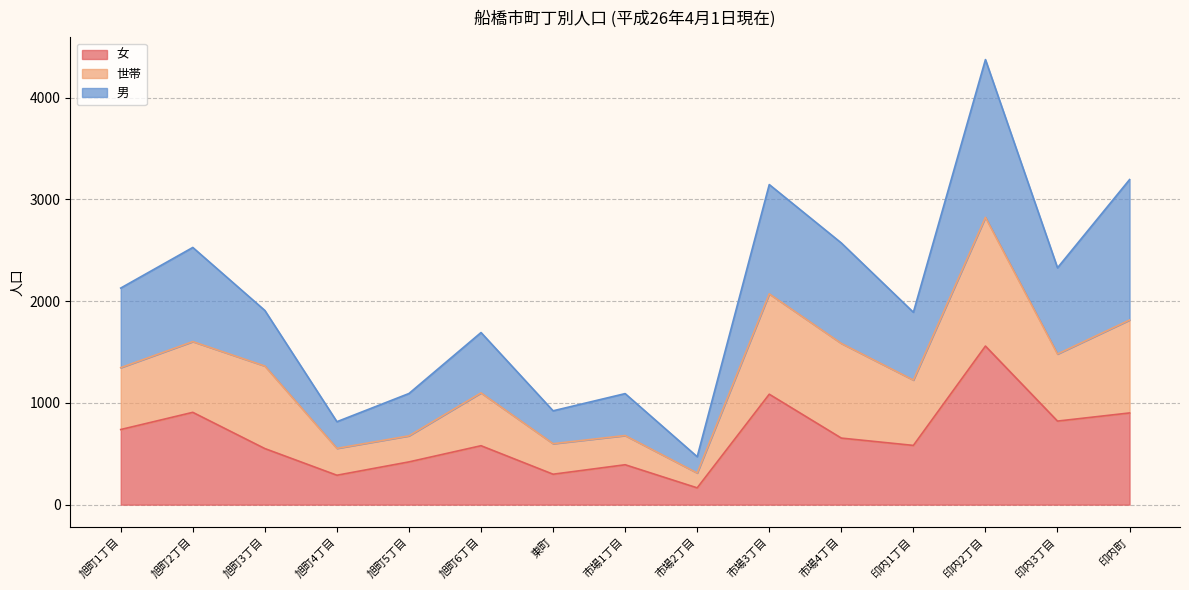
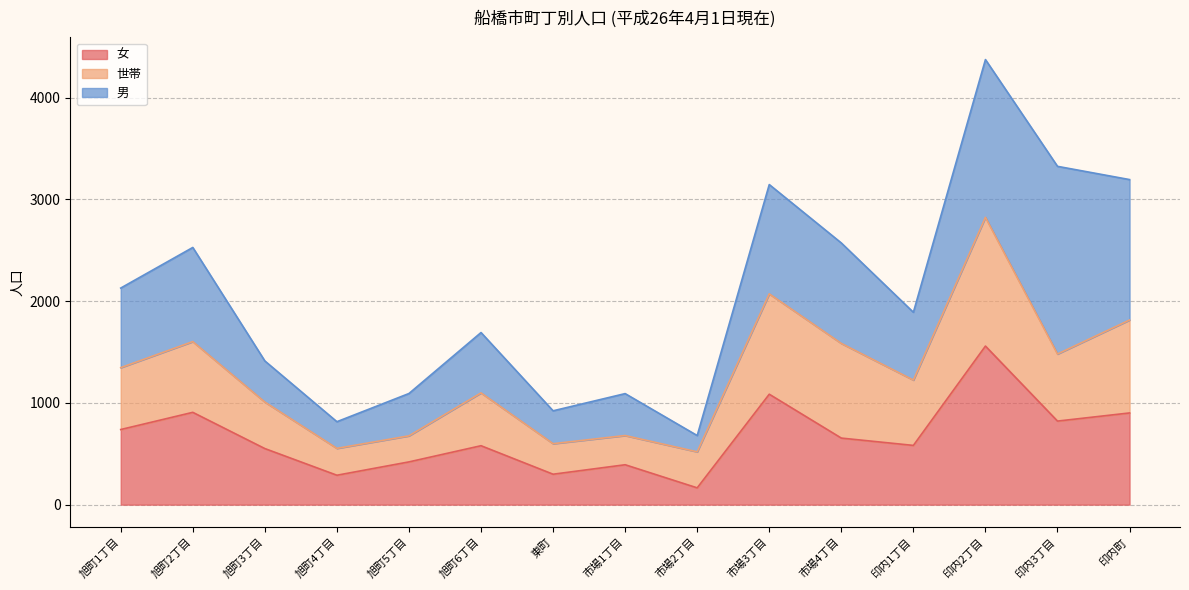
  {
    "女": {
      "旭町1丁目": 740,
      "旭町2丁目": 910,
      "旭町3丁目": 550,
      "旭町4丁目": 290,
      "旭町5丁目": 420,
      "旭町6丁目": 580,
      "東町": 300,
      "市場1丁目": 390,
      "市場2丁目": 170,
      "市場3丁目": 1090,
      "市場4丁目": 650,
      "印内1丁目": 580,
      "印内2丁目": 1560,
      "印内3丁目": 820,
      "印内町": 900
    },
    "世帯": {
      "旭町1丁目": 610,
      "旭町2丁目": 700,
-     "旭町3丁目": 810,
+     "旭町3丁目": 460,
      "旭町4丁目": 260,
      "旭町5丁目": 260,
      "旭町6丁目": 520,
      "東町": 300,
      "市場1丁目": 290,
-     "市場2丁目": 150,
+     "市場2丁目": 350,
      "市場3丁目": 990,
      "市場4丁目": 930,
      "印内1丁目": 640,
      "印内2丁目": 1270,
      "印内3丁目": 660,
      "印内町": 910
    },
    "男": {
      "旭町1丁目": 780,
      "旭町2丁目": 930,
-     "旭町3丁目": 550,
+     "旭町3丁目": 400,
      "旭町4丁目": 260,
      "旭町5丁目": 420,
      "旭町6丁目": 590,
      "東町": 320,
      "市場1丁目": 410,
      "市場2丁目": 160,
      "市場3丁目": 1070,
      "市場4丁目": 990,
      "印内1丁目": 670,
      "印内2丁目": 1550,
-     "印内3丁目": 850,
+     "印内3丁目": 1840,
      "印内町": 1380
    }
  }
